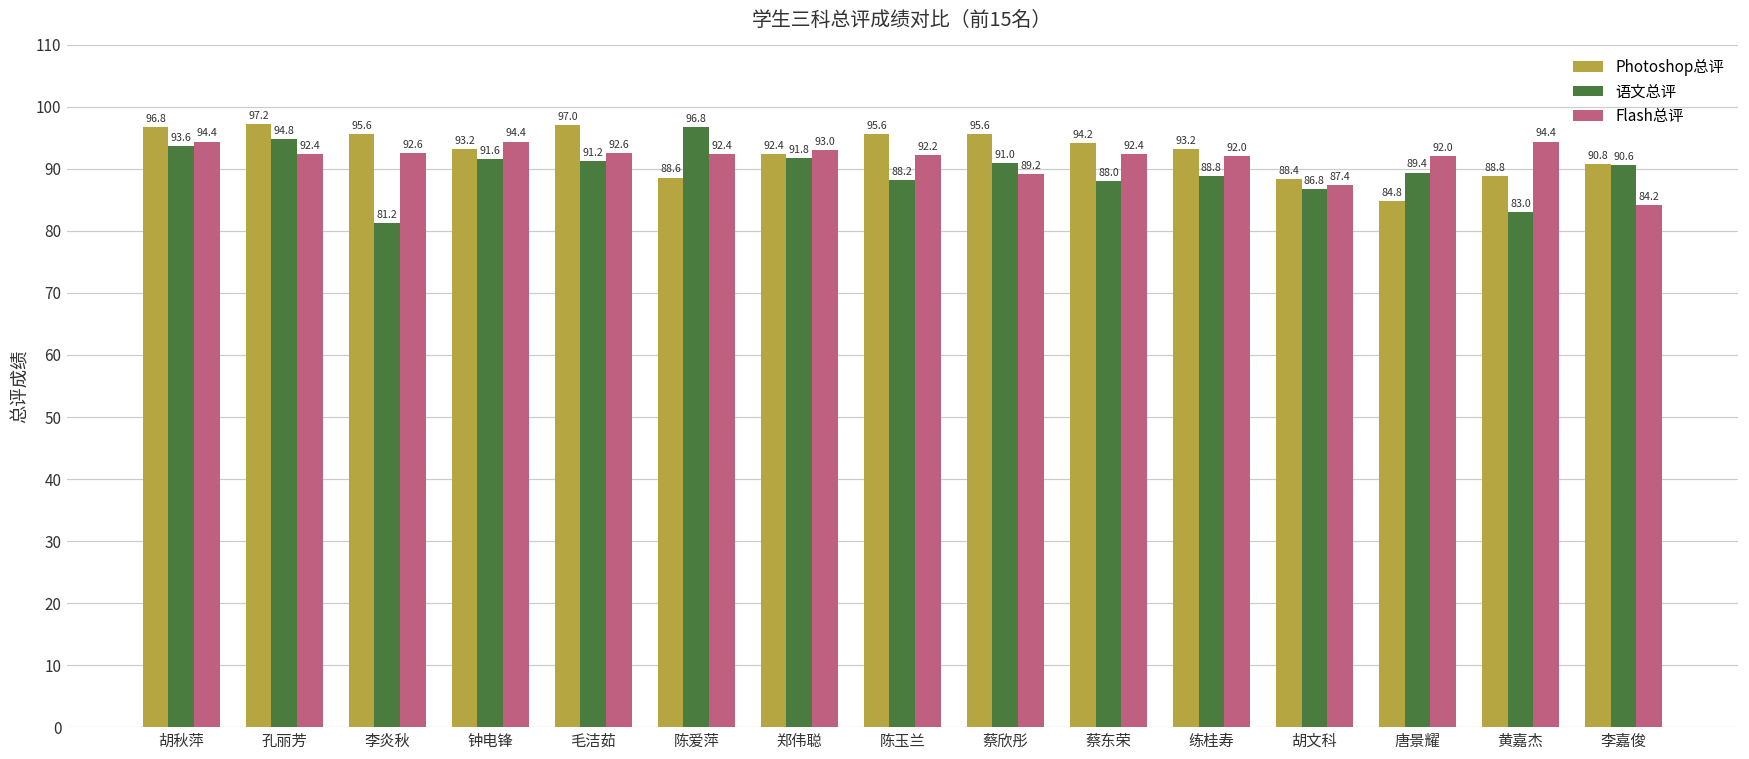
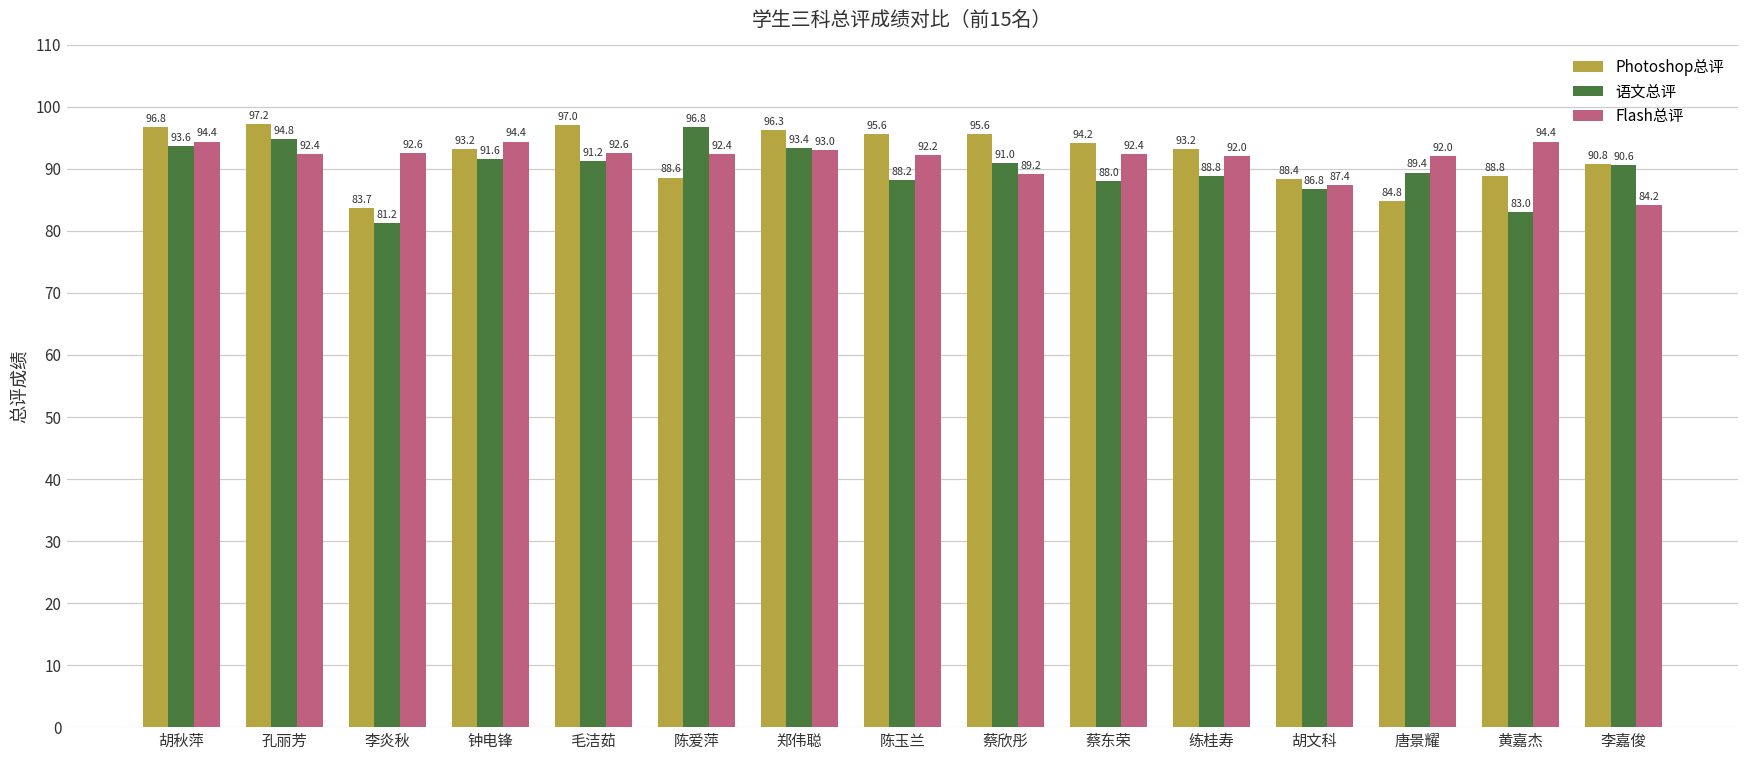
  {
    "Photoshop总评": {
      "胡秋萍": 96.8,
      "孔丽芳": 97.2,
-     "李炎秋": 95.6,
+     "李炎秋": 83.7,
      "钟电锋": 93.2,
      "毛洁茹": 97.0,
      "陈爱萍": 88.6,
-     "郑伟聪": 92.4,
+     "郑伟聪": 96.3,
      "陈玉兰": 95.6,
      "蔡欣彤": 95.6,
      "蔡东荣": 94.2,
      "练桂寿": 93.2,
      "胡文科": 88.4,
      "唐景耀": 84.8,
      "黄嘉杰": 88.8,
      "李嘉俊": 90.8
    },
    "语文总评": {
      "胡秋萍": 93.6,
      "孔丽芳": 94.8,
      "李炎秋": 81.2,
      "钟电锋": 91.6,
      "毛洁茹": 91.2,
      "陈爱萍": 96.8,
-     "郑伟聪": 91.8,
+     "郑伟聪": 93.4,
      "陈玉兰": 88.2,
      "蔡欣彤": 91.0,
      "蔡东荣": 88.0,
      "练桂寿": 88.8,
      "胡文科": 86.8,
      "唐景耀": 89.4,
      "黄嘉杰": 83.0,
      "李嘉俊": 90.6
    },
    "Flash总评": {
      "胡秋萍": 94.4,
      "孔丽芳": 92.4,
      "李炎秋": 92.6,
      "钟电锋": 94.4,
      "毛洁茹": 92.6,
      "陈爱萍": 92.4,
      "郑伟聪": 93.0,
      "陈玉兰": 92.2,
      "蔡欣彤": 89.2,
      "蔡东荣": 92.4,
      "练桂寿": 92.0,
      "胡文科": 87.4,
      "唐景耀": 92.0,
      "黄嘉杰": 94.4,
      "李嘉俊": 84.2
    }
  }
